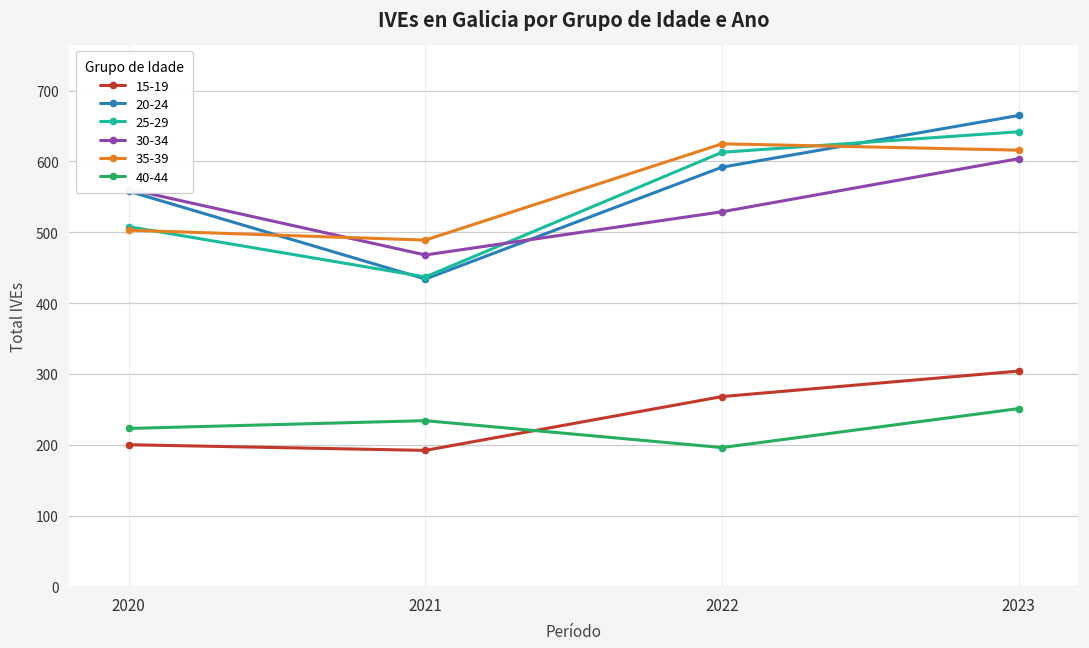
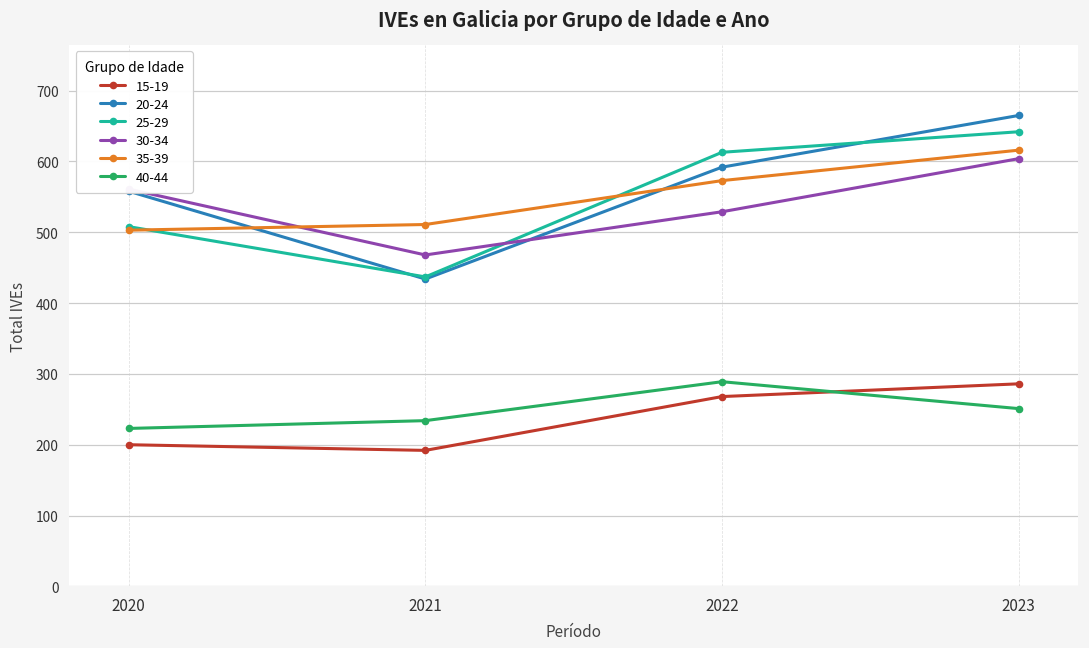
  {
    "15-19": {
      "2020": 200,
      "2021": 190,
      "2022": 270,
-     "2023": 300
+     "2023": 290
    },
    "20-24": {
      "2022": 590,
      "2023": 670
    },
    "25-29": {
      "2020": 510,
      "2022": 610,
      "2023": 640
    },
    "30-34": {
      "2021": 470,
      "2022": 530,
      "2023": 600
    },
    "35-39": {
      "2020": 500,
-     "2021": 490,
-     "2022": 630,
+     "2021": 510,
+     "2022": 570,
      "2023": 620
    },
    "40-44": {
      "2020": 220,
      "2021": 230,
-     "2022": 200,
+     "2022": 290,
      "2023": 250
    }
  }
